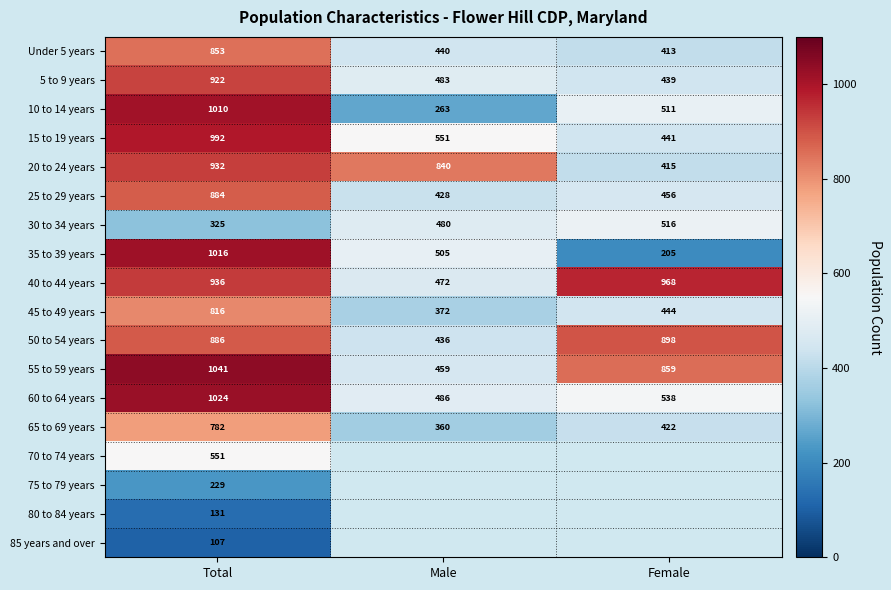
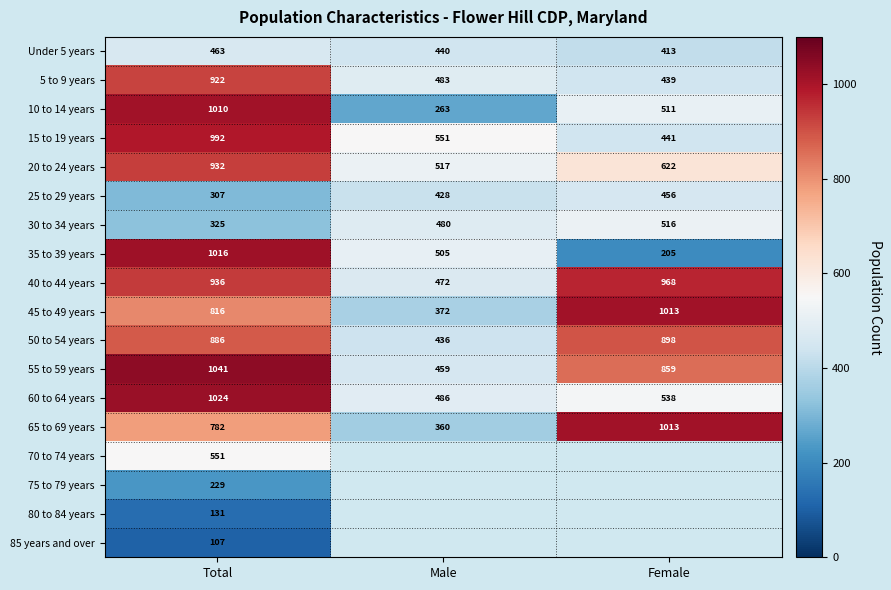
  {
    "Under 5 years": {
-     "Total": 853,
+     "Total": 463,
      "Male": 440,
      "Female": 413
    },
    "5 to 9 years": {
      "Total": 922,
      "Male": 483,
      "Female": 439
    },
    "10 to 14 years": {
      "Total": 1010,
      "Male": 263,
      "Female": 511
    },
    "15 to 19 years": {
      "Total": 992,
      "Male": 551,
      "Female": 441
    },
    "20 to 24 years": {
      "Total": 932,
-     "Male": 840,
-     "Female": 415
+     "Male": 517,
+     "Female": 622
    },
    "25 to 29 years": {
-     "Total": 884,
+     "Total": 307,
      "Male": 428,
      "Female": 456
    },
    "30 to 34 years": {
      "Total": 325,
      "Male": 480,
      "Female": 516
    },
    "35 to 39 years": {
      "Total": 1016,
      "Male": 505,
      "Female": 205
    },
    "40 to 44 years": {
      "Total": 936,
      "Male": 472,
      "Female": 968
    },
    "45 to 49 years": {
      "Total": 816,
      "Male": 372,
-     "Female": 444
+     "Female": 1013
    },
    "50 to 54 years": {
      "Total": 886,
      "Male": 436,
      "Female": 898
    },
    "55 to 59 years": {
      "Total": 1041,
      "Male": 459,
      "Female": 859
    },
    "60 to 64 years": {
      "Total": 1024,
      "Male": 486,
      "Female": 538
    },
    "65 to 69 years": {
      "Total": 782,
      "Male": 360,
-     "Female": 422
+     "Female": 1013
    },
    "70 to 74 years": {
      "Total": 551
    },
    "75 to 79 years": {
      "Total": 229
    },
    "80 to 84 years": {
      "Total": 131
    },
    "85 years and over": {
      "Total": 107
    }
  }
